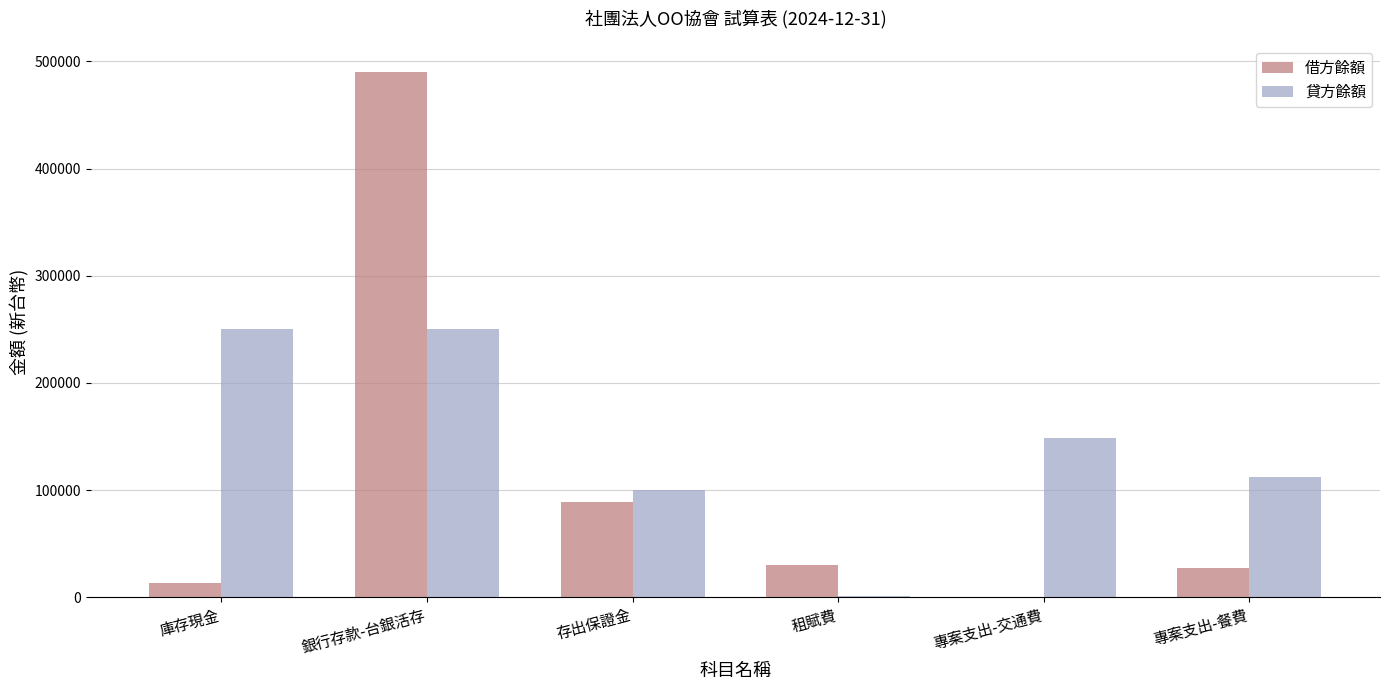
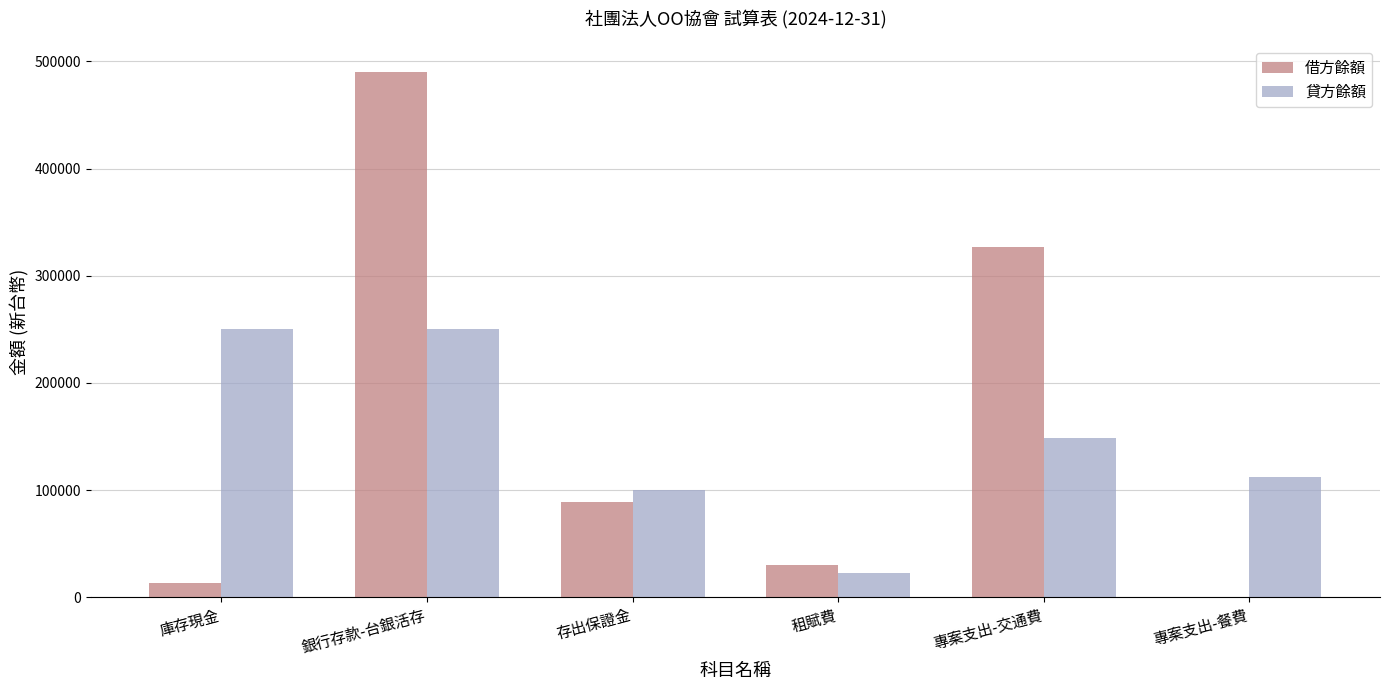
  {
    "借方餘額": {
      "庫存現金": 13000,
      "銀行存款-台銀活存": 490000,
      "存出保證金": 89000,
      "租賦費": 30000,
-     "專案支出-交通費": 0,
-     "專案支出-餐費": 27000
+     "專案支出-交通費": 327000,
+     "專案支出-餐費": 0
    },
    "貸方餘額": {
      "庫存現金": 250000,
      "銀行存款-台銀活存": 250000,
      "存出保證金": 100000,
-     "租賦費": 2000,
+     "租賦費": 22000,
      "專案支出-交通費": 148000,
      "專案支出-餐費": 113000
    }
  }
